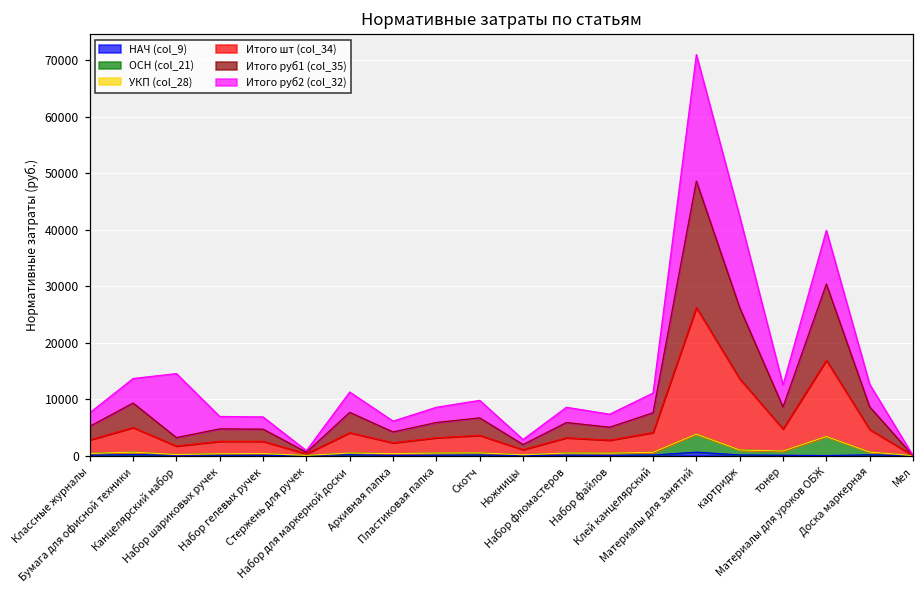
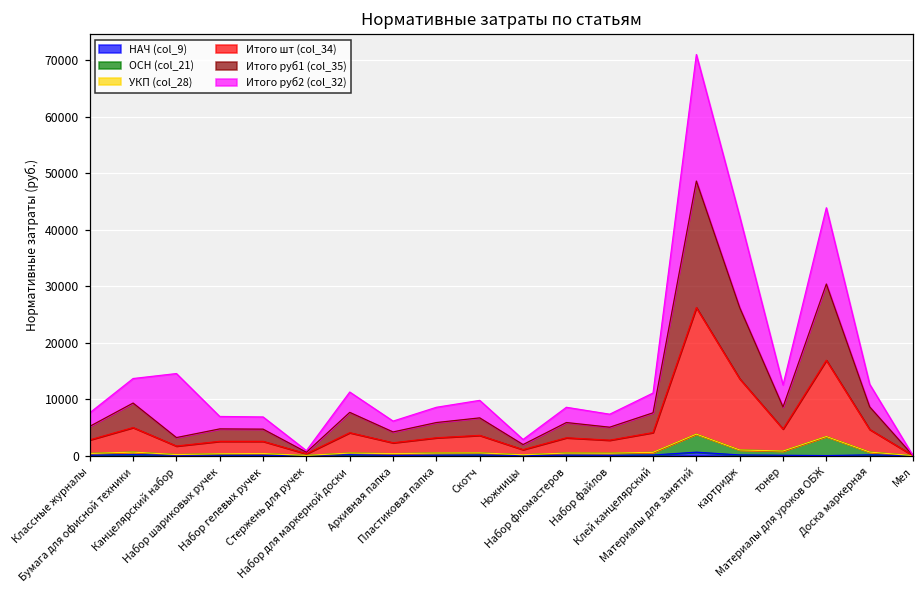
  {
    "НАЧ (col_9)": {
      "Материалы для занятий": 1000,
      "картридж": 0,
      "тонер": 0,
      "Материалы для уроков ОБЖ": 0
    },
    "Итого шт (col_34)": {
      "Классные журналы": 2000,
      "Бумага для офисной техники": 4000,
      "Канцелярский набор": 2000,
      "Набор шариковых ручек": 2000,
      "Набор гелевых ручек": 2000,
      "Набор для маркерной доски": 4000,
      "Архивная папка": 2000,
      "Пластиковая папка": 3000,
      "Скотч": 3000,
      "Ножницы": 1000,
      "Набор фломастеров": 3000,
      "Набор файлов": 2000,
      "Клей канцелярский": 4000,
      "Материалы для занятий": 22000,
      "картридж": 13000,
      "тонер": 4000,
      "Материалы для уроков ОБЖ": 14000,
      "Доска маркерная": 4000
    },
    "Итого руб1 (col_35)": {
      "Классные журналы": 2000,
      "Бумага для офисной техники": 4000,
      "Канцелярский набор": 2000,
      "Набор шариковых ручек": 2000,
      "Набор гелевых ручек": 2000,
      "Набор для маркерной доски": 4000,
      "Архивная папка": 2000,
      "Пластиковая папка": 3000,
      "Скотч": 3000,
      "Ножницы": 1000,
      "Набор фломастеров": 3000,
      "Набор файлов": 2000,
      "Клей канцелярский": 4000,
      "Материалы для занятий": 22000,
      "картридж": 13000,
      "тонер": 4000,
      "Материалы для уроков ОБЖ": 14000,
      "Доска маркерная": 4000
    },
    "Итого руб2 (col_32)": {
      "Классные журналы": 2000,
      "Бумага для офисной техники": 4000,
      "Канцелярский набор": 11000,
      "Набор шариковых ручек": 2000,
      "Набор гелевых ручек": 2000,
      "Набор для маркерной доски": 4000,
      "Архивная папка": 2000,
      "Пластиковая папка": 3000,
      "Скотч": 3000,
      "Ножницы": 1000,
      "Набор фломастеров": 3000,
      "Набор файлов": 2000,
      "Клей канцелярский": 4000,
      "Материалы для занятий": 22000,
      "картридж": 16000,
      "тонер": 4000,
-     "Материалы для уроков ОБЖ": 10000,
+     "Материалы для уроков ОБЖ": 14000,
      "Доска маркерная": 4000
    }
  }
